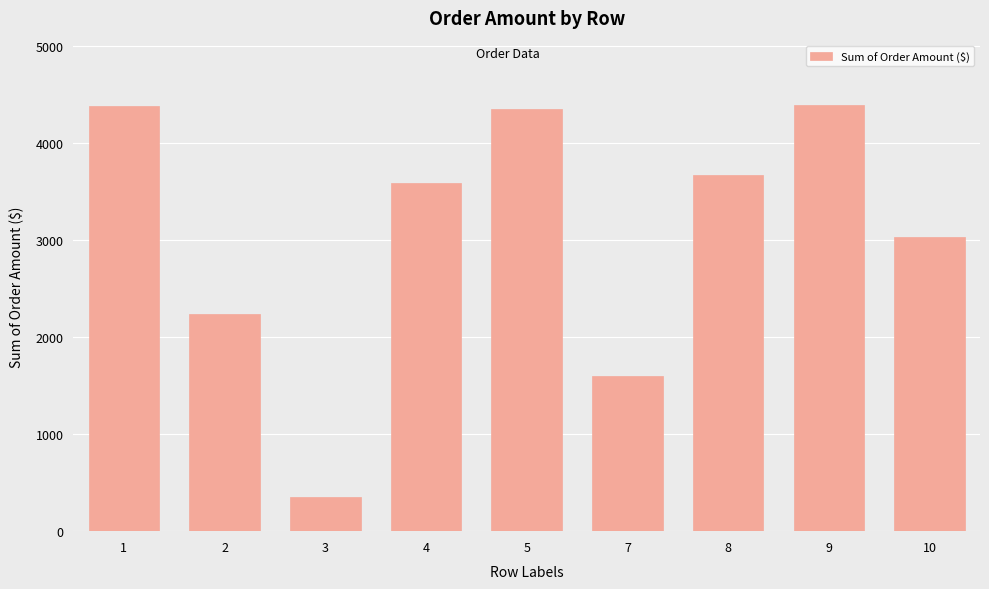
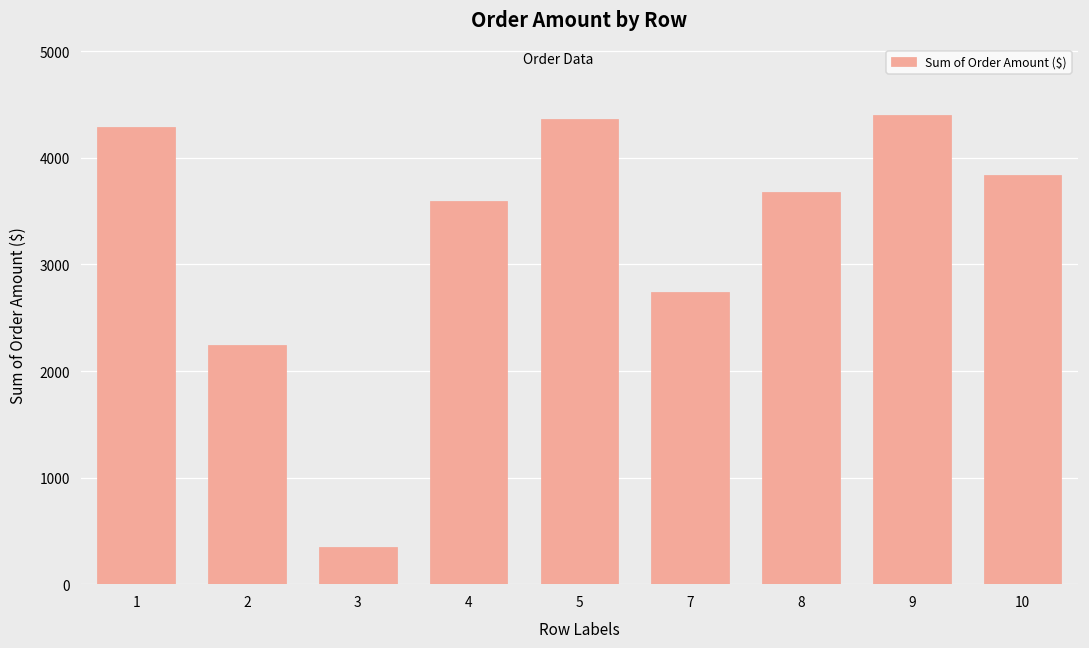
  {
-   "1": 4400,
+   "1": 4300,
    "2": 2200,
    "3": 400,
    "4": 3600,
    "5": 4400,
-   "7": 1600,
+   "7": 2700,
    "8": 3700,
    "9": 4400,
-   "10": 3000
+   "10": 3800
  }
